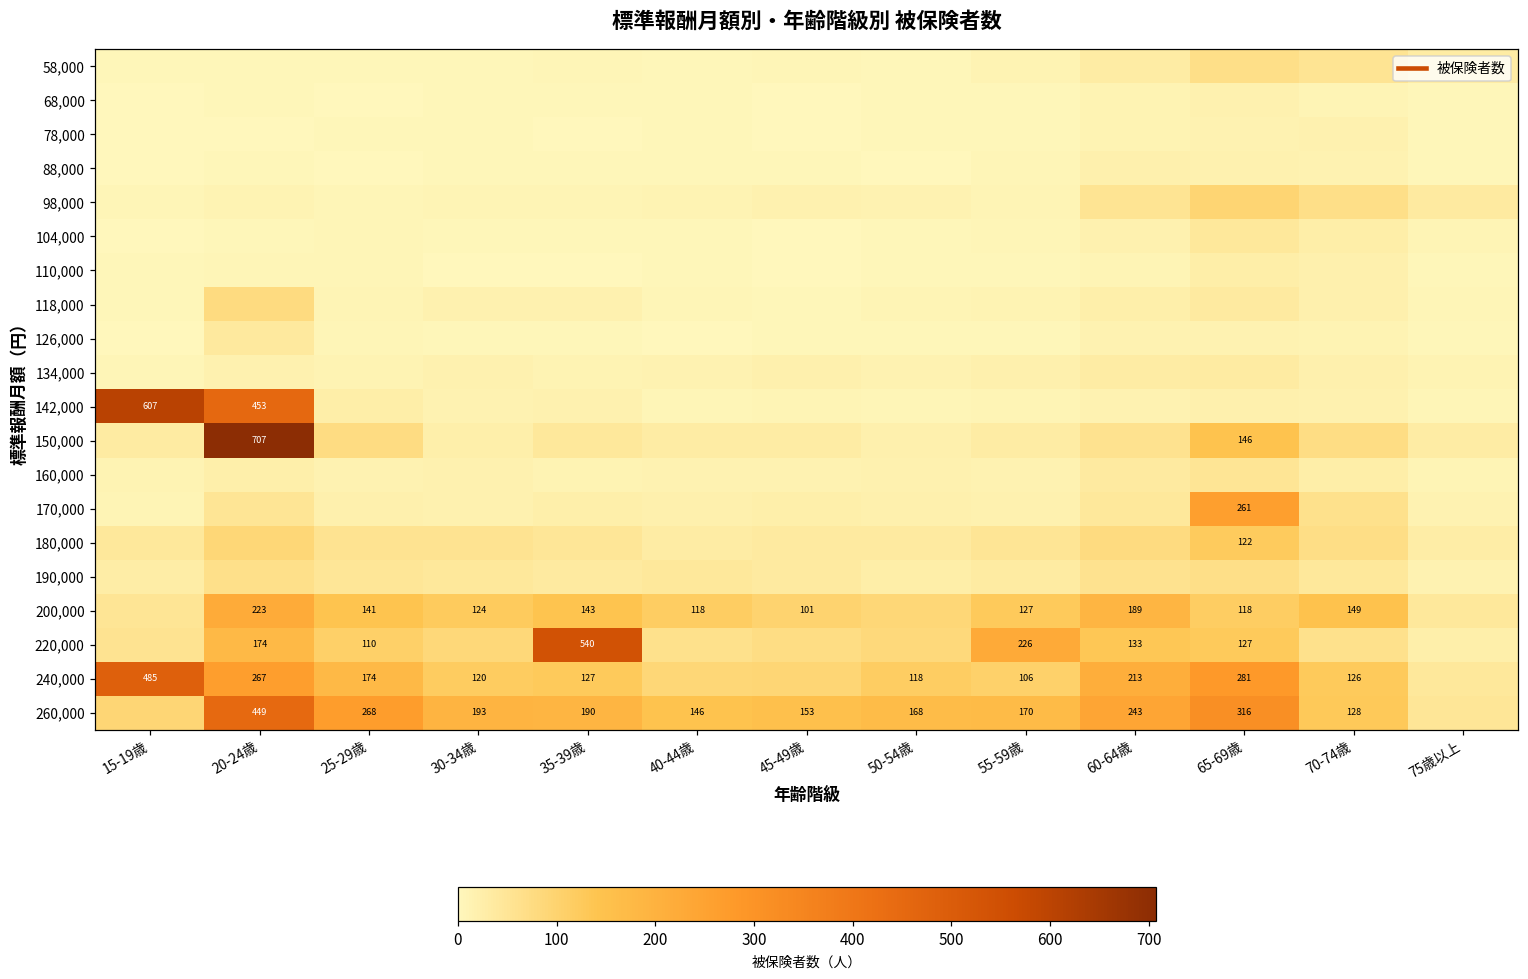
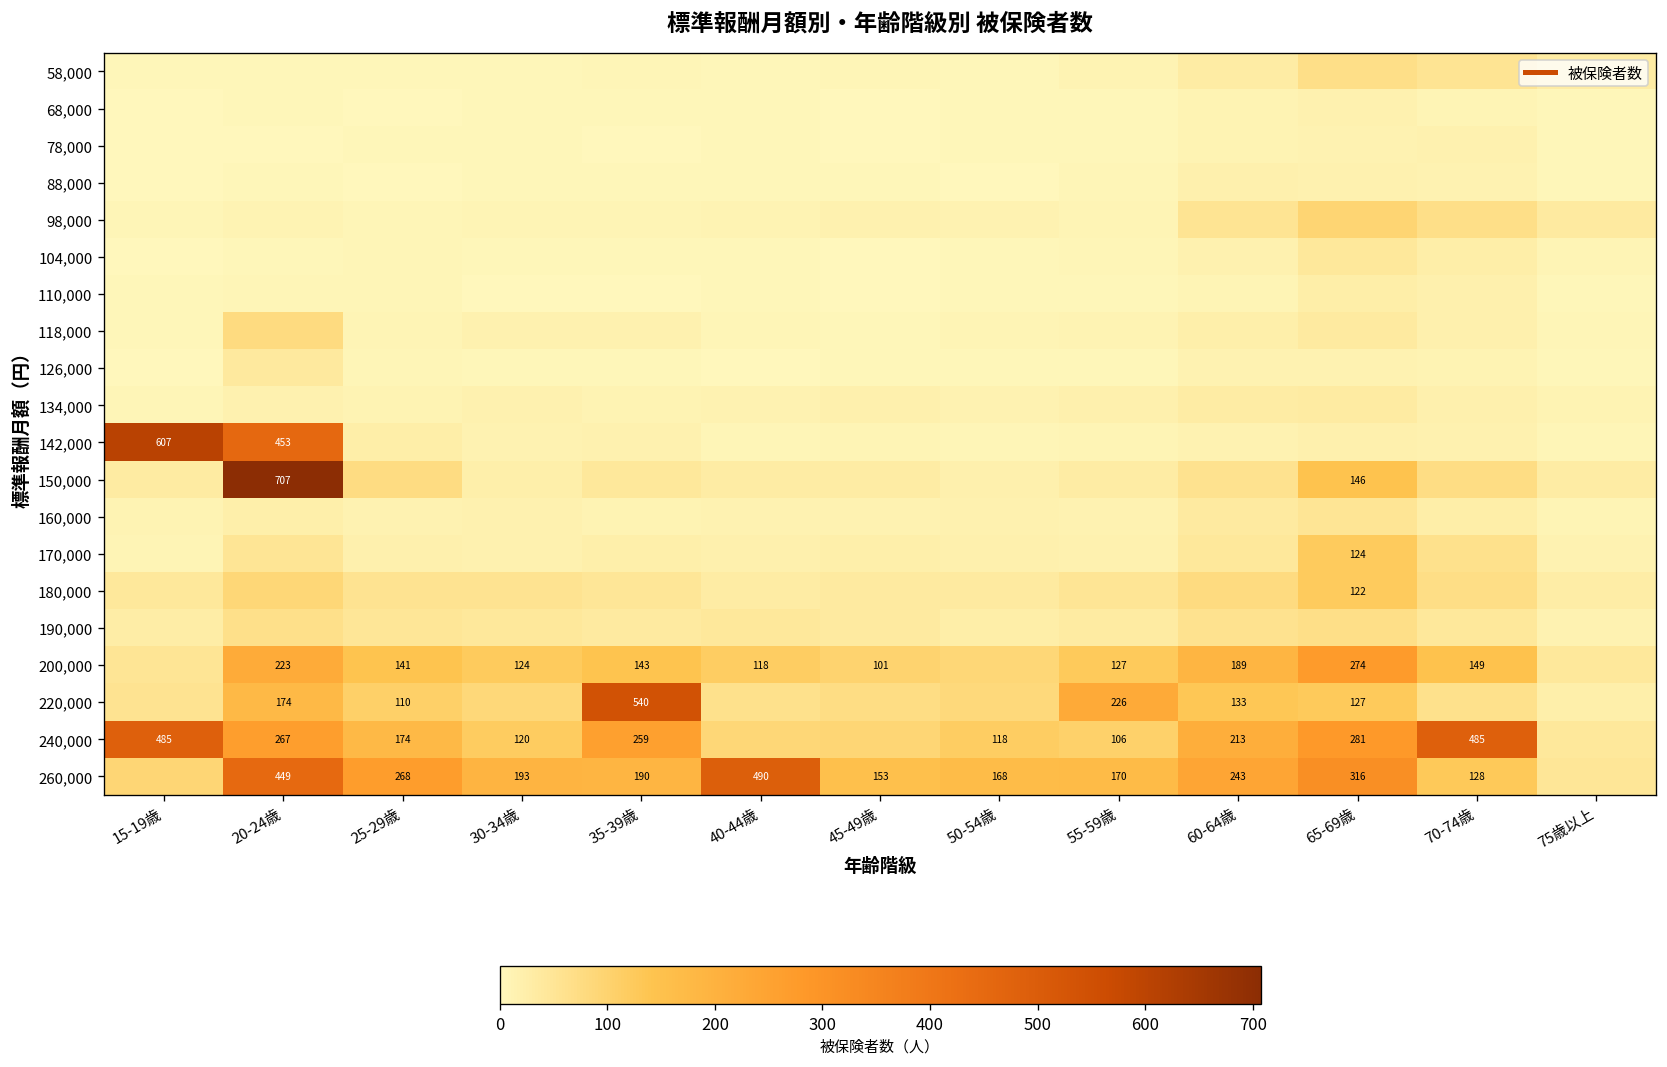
  {
    "142,000": {
      "15-19歳": 607,
      "20-24歳": 453
    },
    "150,000": {
      "20-24歳": 707,
      "65-69歳": 146
    },
    "170,000": {
-     "65-69歳": 261
+     "65-69歳": 124
    },
    "180,000": {
      "65-69歳": 122
    },
    "200,000": {
      "20-24歳": 223,
      "25-29歳": 141,
      "30-34歳": 124,
      "35-39歳": 143,
      "40-44歳": 118,
      "45-49歳": 101,
      "55-59歳": 127,
      "60-64歳": 189,
-     "65-69歳": 118,
+     "65-69歳": 274,
      "70-74歳": 149
    },
    "220,000": {
      "20-24歳": 174,
      "25-29歳": 110,
      "35-39歳": 540,
      "55-59歳": 226,
      "60-64歳": 133,
      "65-69歳": 127
    },
    "240,000": {
      "15-19歳": 485,
      "20-24歳": 267,
      "25-29歳": 174,
      "30-34歳": 120,
-     "35-39歳": 127,
+     "35-39歳": 259,
      "50-54歳": 118,
      "55-59歳": 106,
      "60-64歳": 213,
      "65-69歳": 281,
-     "70-74歳": 126
+     "70-74歳": 485
    },
    "260,000": {
      "20-24歳": 449,
      "25-29歳": 268,
      "30-34歳": 193,
      "35-39歳": 190,
-     "40-44歳": 146,
+     "40-44歳": 490,
      "45-49歳": 153,
      "50-54歳": 168,
      "55-59歳": 170,
      "60-64歳": 243,
      "65-69歳": 316,
      "70-74歳": 128
    }
  }
